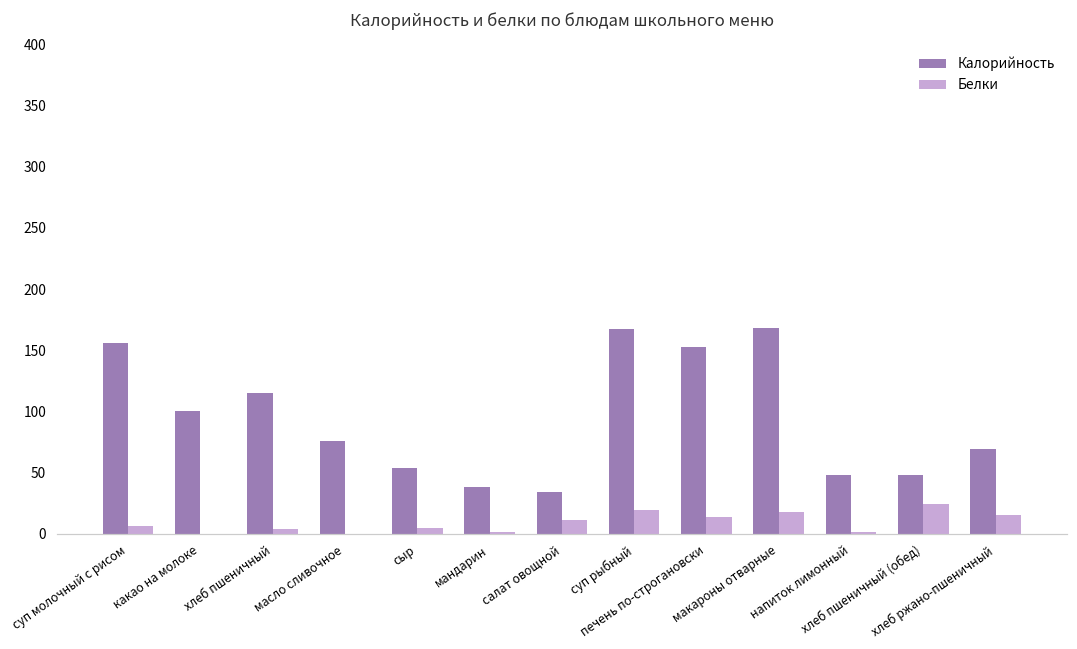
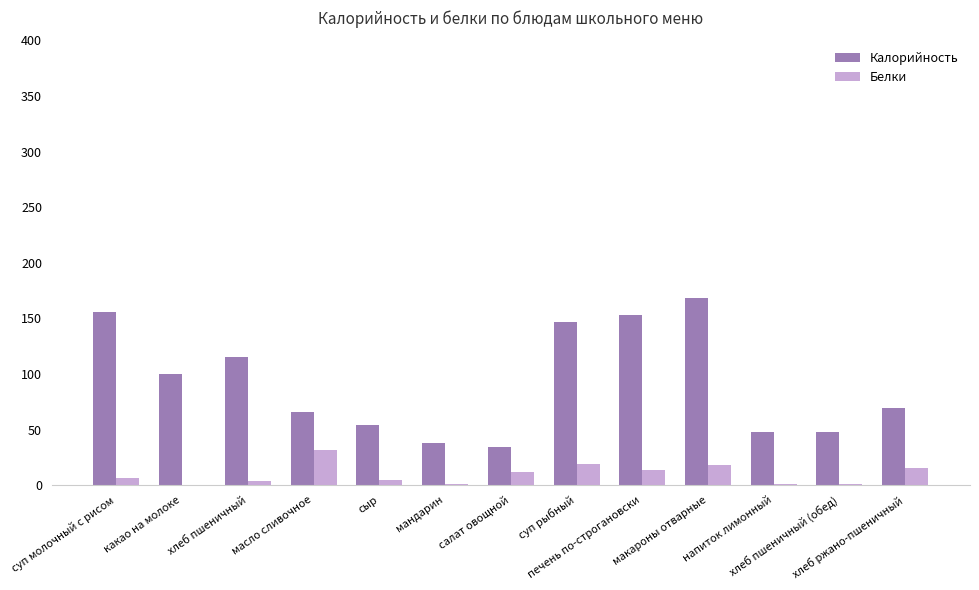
  {
    "Калорийность": {
      "суп молочный с рисом": 156,
      "какао на молоке": 100,
      "хлеб пшеничный": 115,
-     "масло сливочное": 76,
+     "масло сливочное": 66,
      "сыр": 54,
      "мандарин": 38,
      "салат овощной": 34,
-     "суп рыбный": 167,
+     "суп рыбный": 147,
      "печень по-строгановски": 153,
      "макароны отварные": 168,
      "напиток лимонный": 48,
      "хлеб пшеничный (обед)": 48,
      "хлеб ржано-пшеничный": 69
    },
    "Белки": {
      "суп молочный с рисом": 6,
      "какао на молоке": 0,
      "хлеб пшеничный": 4,
-     "масло сливочное": 0,
+     "масло сливочное": 32,
      "сыр": 5,
      "салат овощной": 11,
      "суп рыбный": 19,
      "печень по-строгановски": 14,
      "макароны отварные": 18,
-     "хлеб пшеничный (обед)": 25,
+     "хлеб пшеничный (обед)": 1,
      "хлеб ржано-пшеничный": 16
    }
  }
